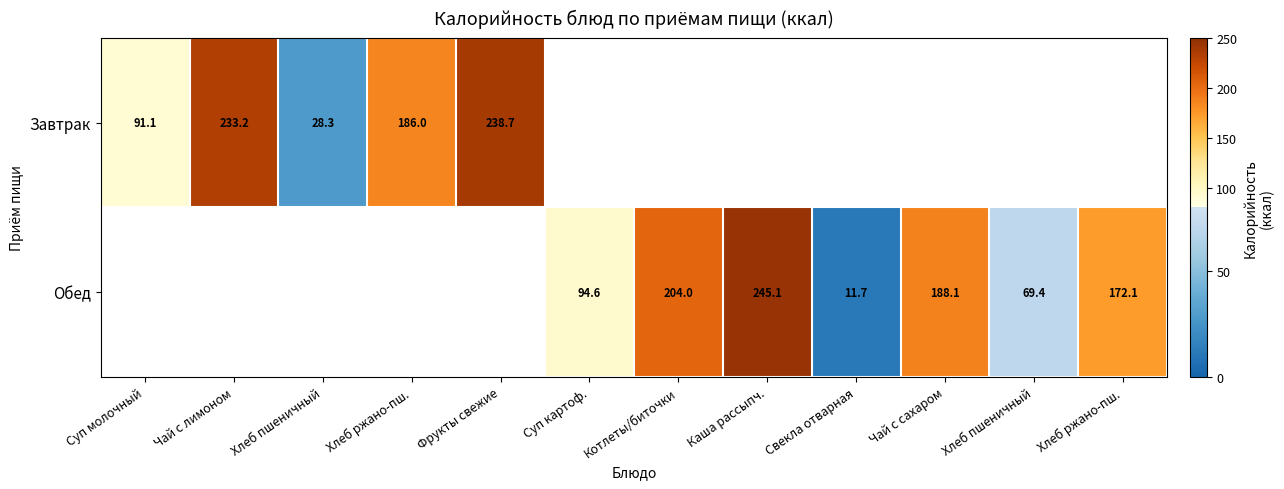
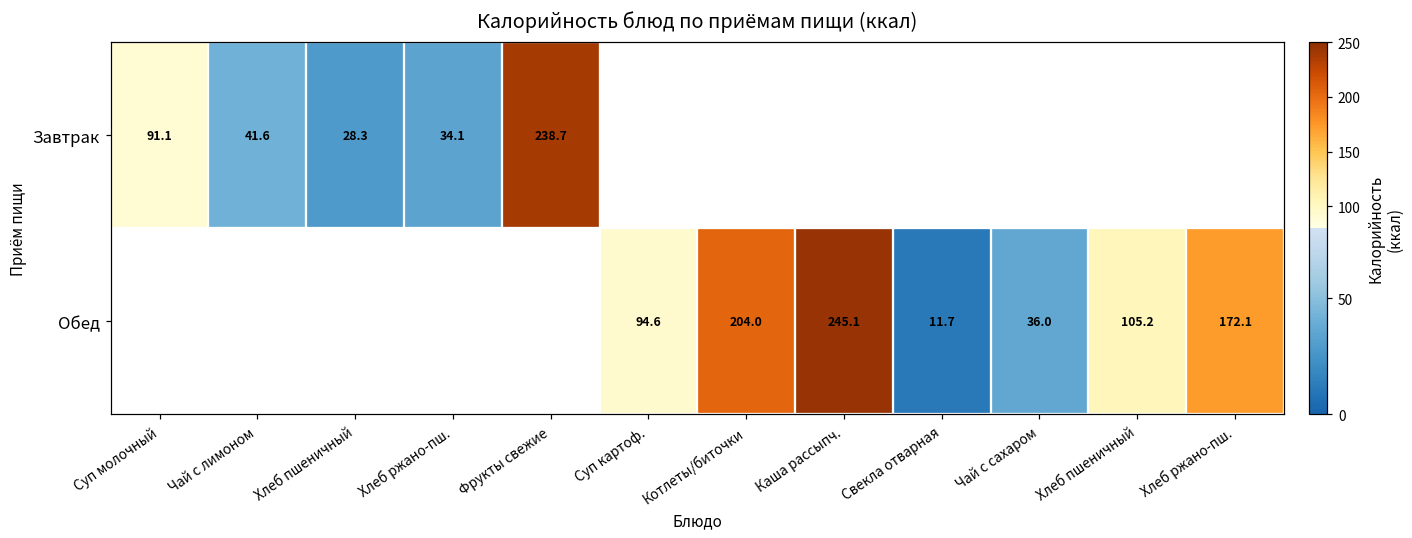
  {
    "Завтрак": {
      "Суп молочный": 91.1,
-     "Чай с лимоном": 233.2,
+     "Чай с лимоном": 41.6,
      "Хлеб пшеничный": 28.3,
-     "Хлеб ржано-пш.": 186.0,
+     "Хлеб ржано-пш.": 34.1,
      "Фрукты свежие": 238.7
    },
    "Обед": {
      "Суп картоф.": 94.6,
      "Котлеты/биточки": 204.0,
      "Каша рассыпч.": 245.1,
      "Свекла отварная": 11.7,
-     "Чай с сахаром": 188.1,
-     "Хлеб пшеничный": 69.4,
+     "Чай с сахаром": 36.0,
+     "Хлеб пшеничный": 105.2,
      "Хлеб ржано-пш.": 172.1
    }
  }
